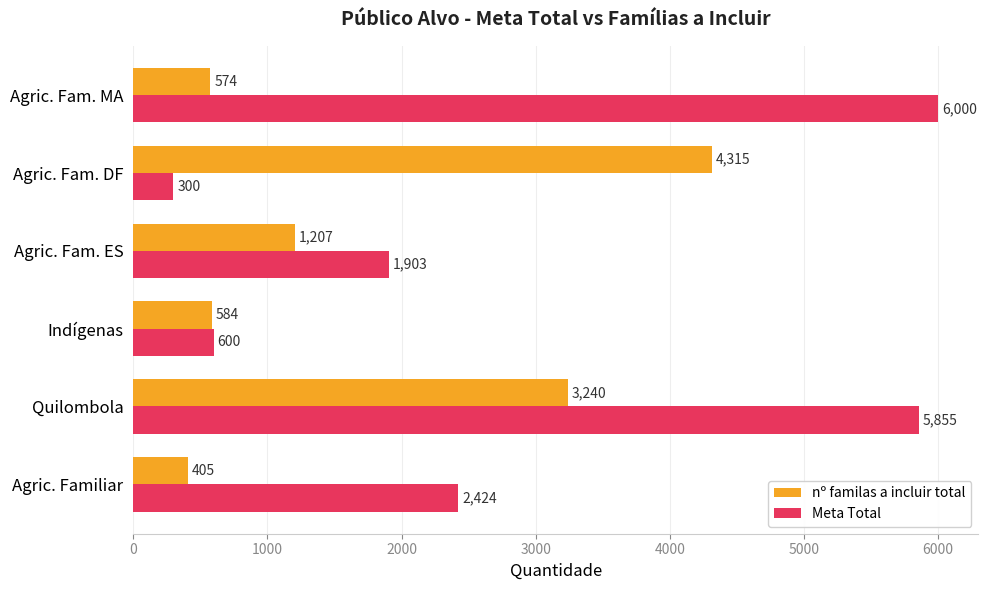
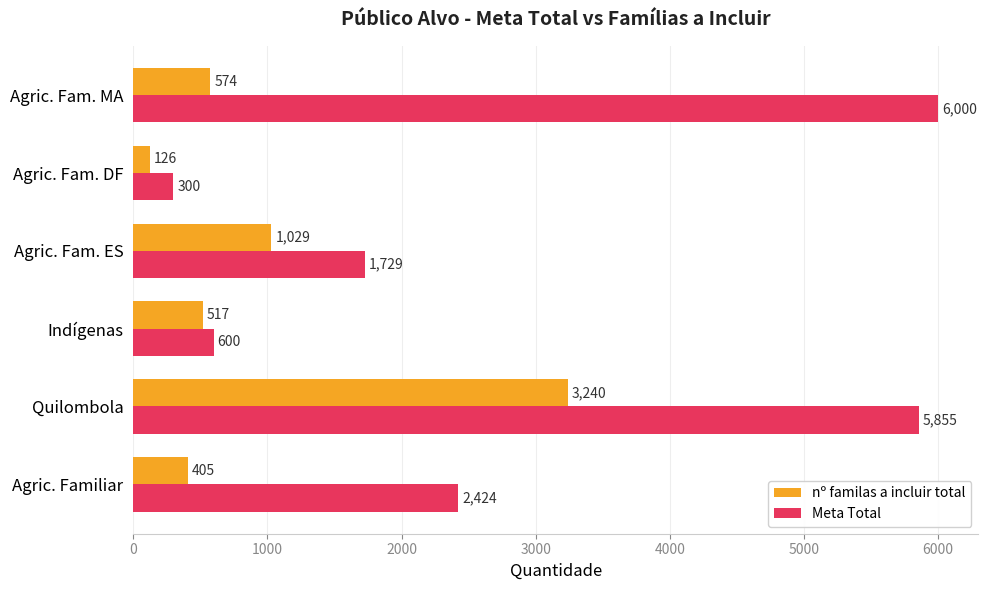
  {
    "nº familas a incluir total": {
      "Agric. Fam. MA": "574",
-     "Agric. Fam. DF": "4,315",
-     "Agric. Fam. ES": "1,207",
-     "Indígenas": "584",
+     "Agric. Fam. DF": "126",
+     "Agric. Fam. ES": "1,029",
+     "Indígenas": "517",
      "Quilombola": "3,240",
      "Agric. Familiar": "405"
    },
    "Meta Total": {
      "Agric. Fam. MA": "6,000",
      "Agric. Fam. DF": "300",
-     "Agric. Fam. ES": "1,903",
+     "Agric. Fam. ES": "1,729",
      "Indígenas": "600",
      "Quilombola": "5,855",
      "Agric. Familiar": "2,424"
    }
  }
